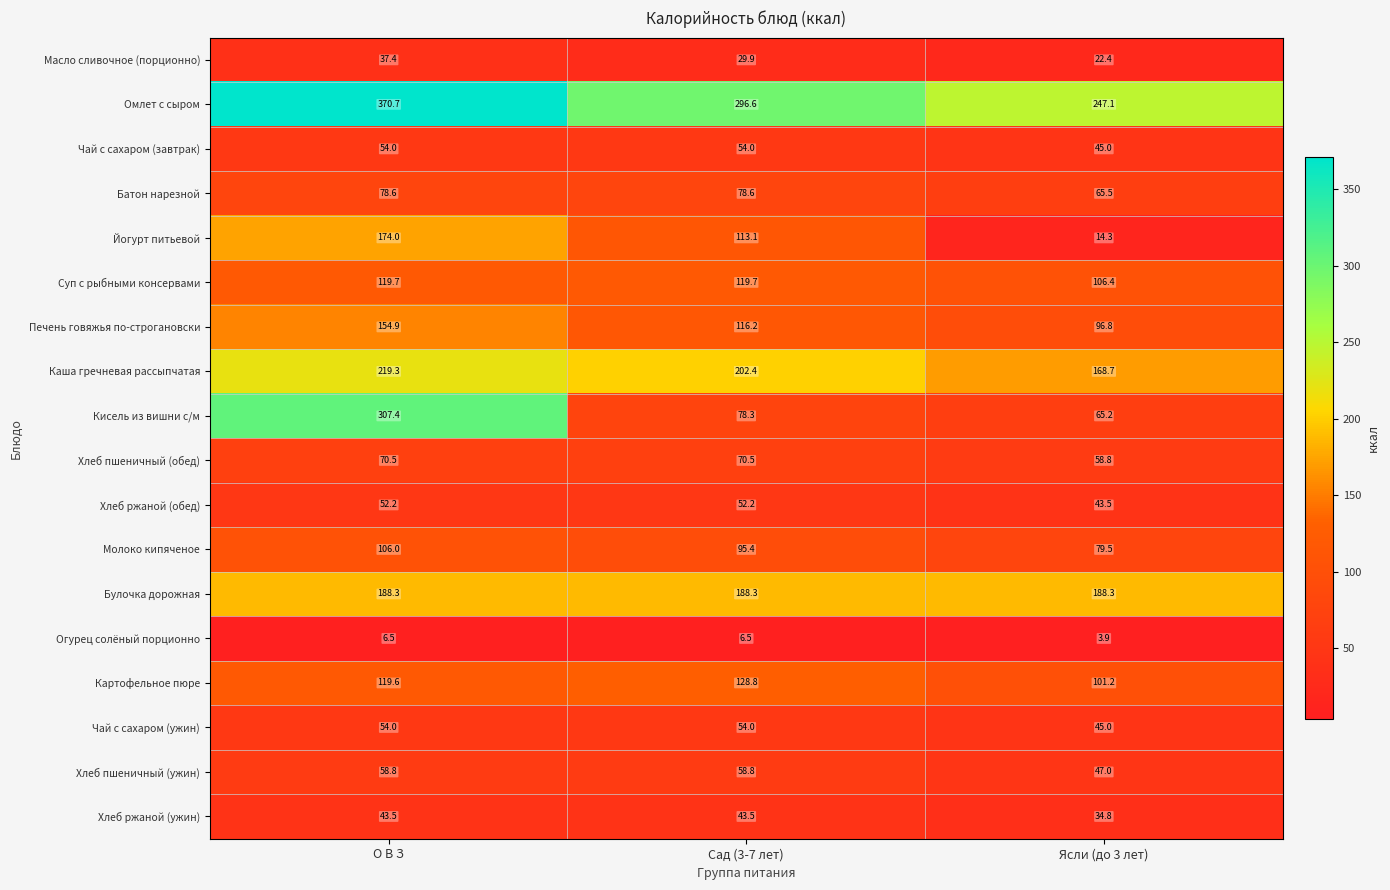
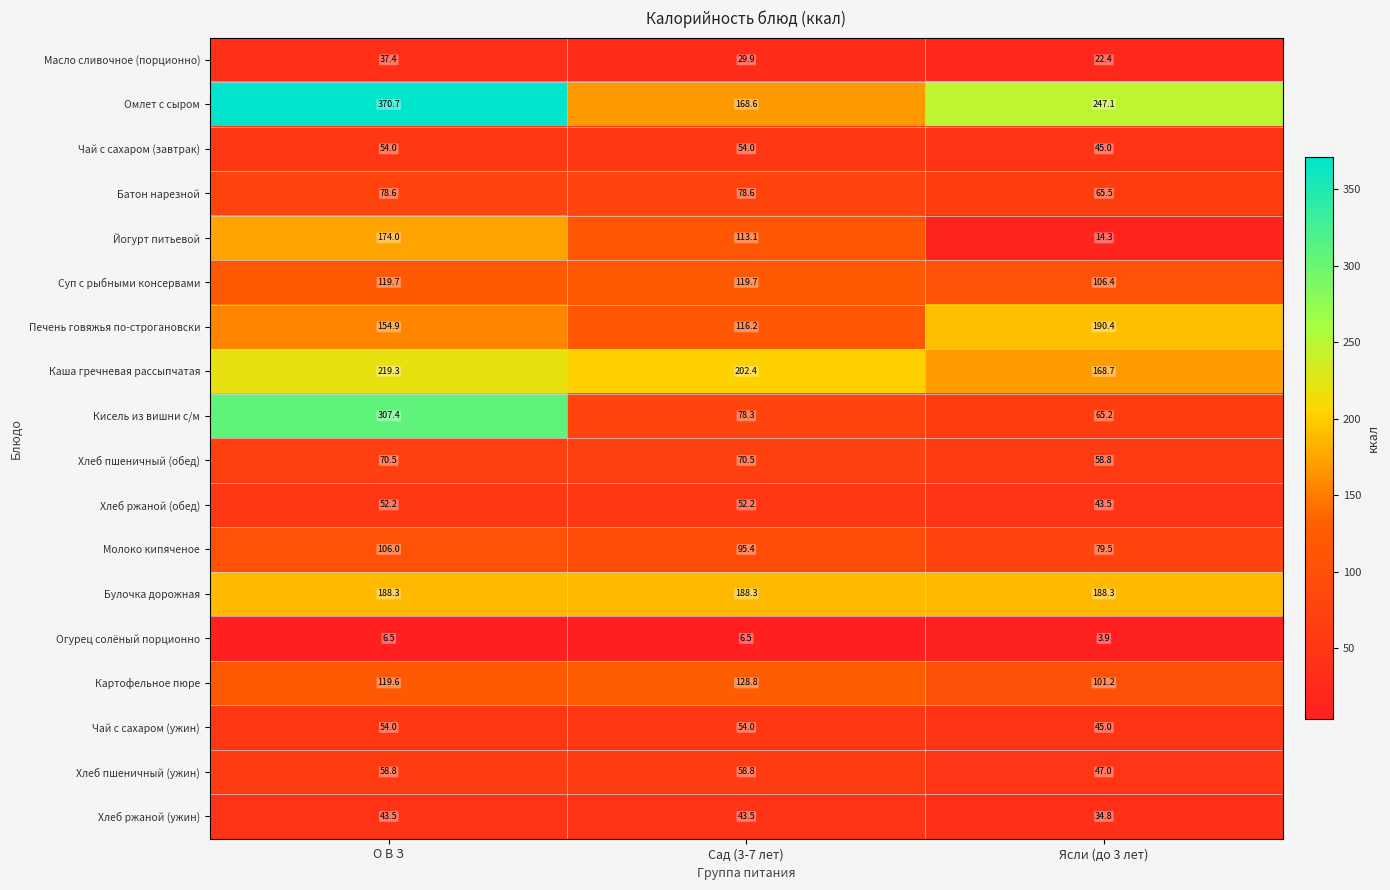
  {
    "Омлет с сыром": {
-     "Сад (3-7 лет)": 296.6
+     "Сад (3-7 лет)": 168.6
    },
    "Печень говяжья по-строгановски": {
-     "Ясли (до 3 лет)": 96.8
+     "Ясли (до 3 лет)": 190.4
    }
  }
